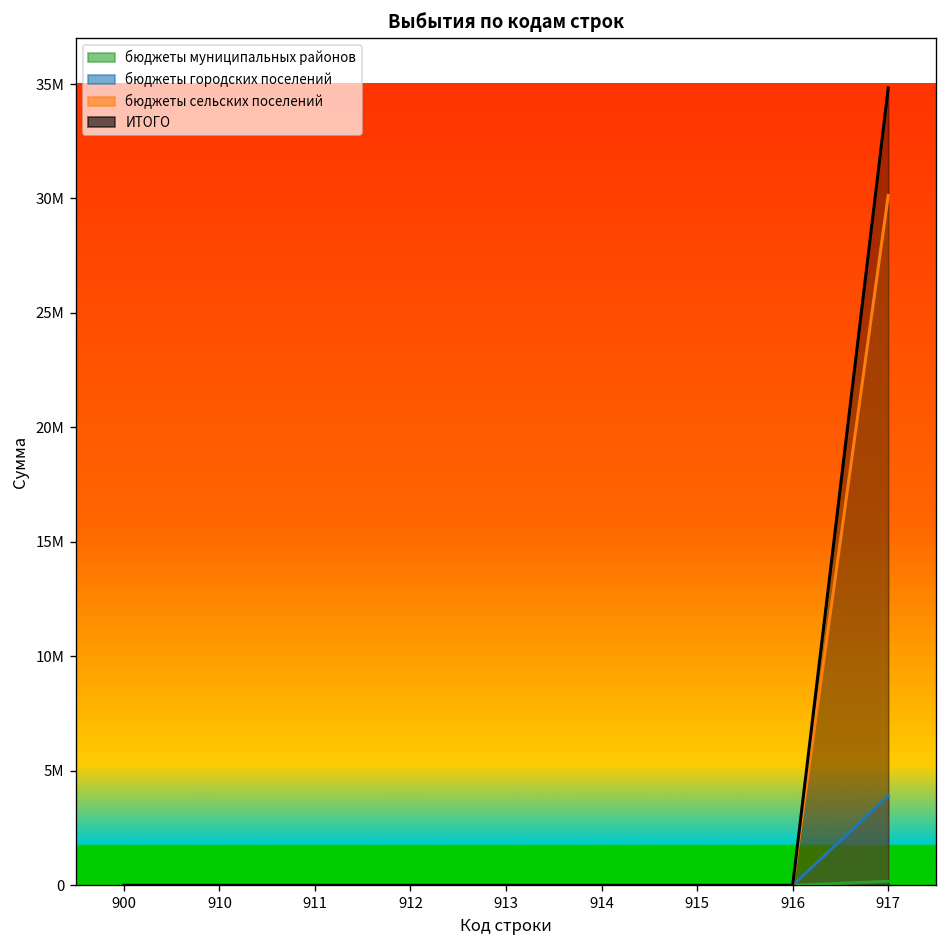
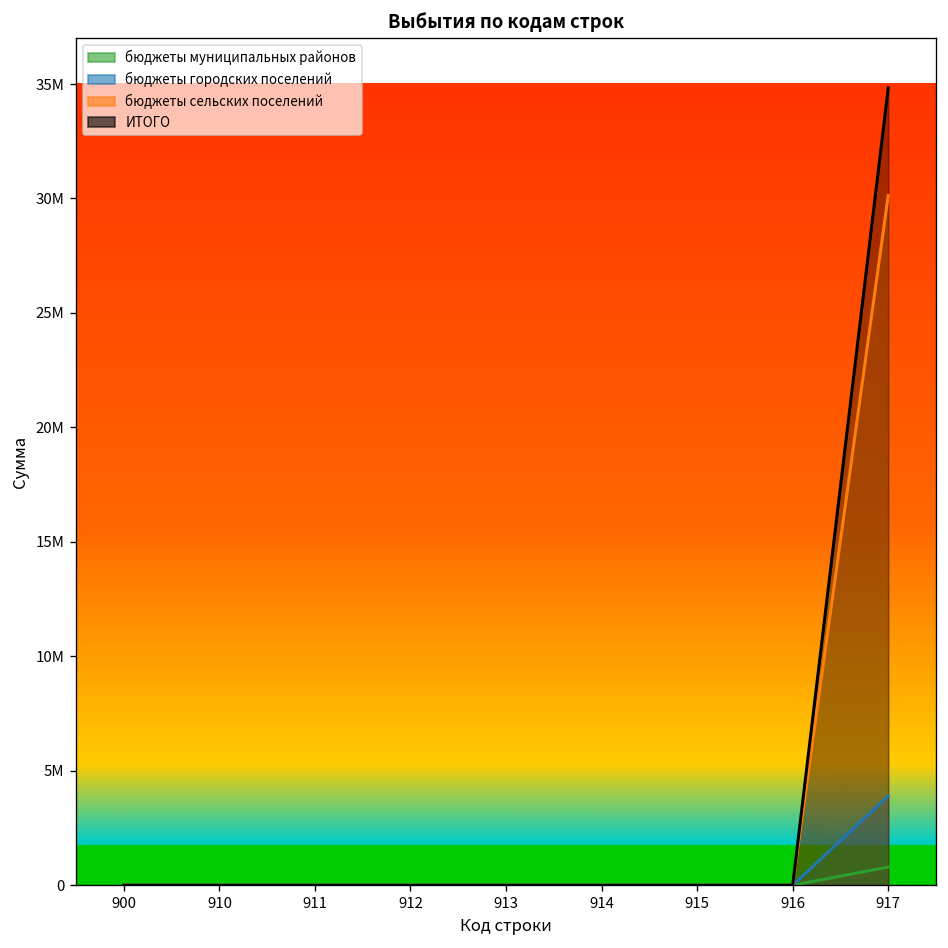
  {
    "бюджеты муниципальных районов": {
-     "917": 200000
+     "917": 800000
    },
    "бюджеты городских поселений": {
      "917": 3900000
    },
    "бюджеты сельских поселений": {
      "917": 30100000
    },
    "ИТОГО": {
      "917": 34800000
    }
  }
